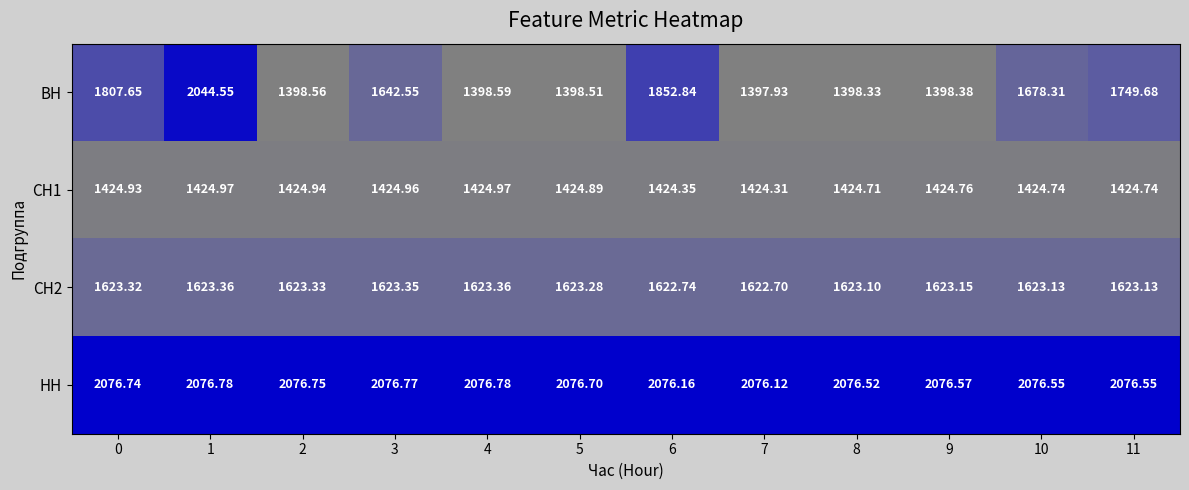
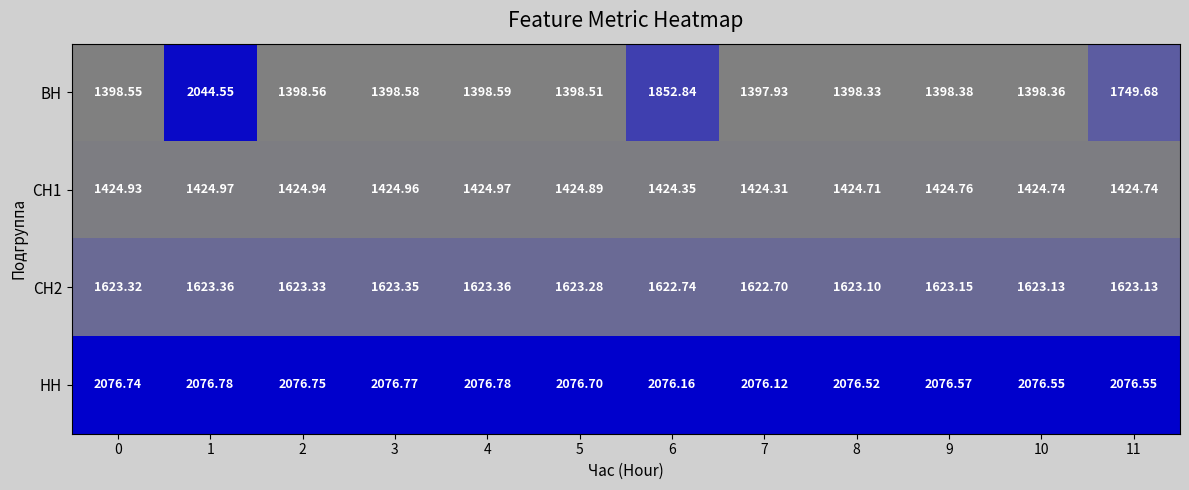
  {
    "ВН": {
-     "0": 1807.65,
+     "0": 1398.55,
      "1": 2044.55,
      "2": 1398.56,
-     "3": 1642.55,
+     "3": 1398.58,
      "4": 1398.59,
      "5": 1398.51,
      "6": 1852.84,
      "7": 1397.93,
      "8": 1398.33,
      "9": 1398.38,
-     "10": 1678.31,
+     "10": 1398.36,
      "11": 1749.68
    },
    "СН1": {
      "0": 1424.93,
      "1": 1424.97,
      "2": 1424.94,
      "3": 1424.96,
      "4": 1424.97,
      "5": 1424.89,
      "6": 1424.35,
      "7": 1424.31,
      "8": 1424.71,
      "9": 1424.76,
      "10": 1424.74,
      "11": 1424.74
    },
    "СН2": {
      "0": 1623.32,
      "1": 1623.36,
      "2": 1623.33,
      "3": 1623.35,
      "4": 1623.36,
      "5": 1623.28,
      "6": 1622.74,
      "7": 1622.70,
      "8": 1623.10,
      "9": 1623.15,
      "10": 1623.13,
      "11": 1623.13
    },
    "НН": {
      "0": 2076.74,
      "1": 2076.78,
      "2": 2076.75,
      "3": 2076.77,
      "4": 2076.78,
      "5": 2076.70,
      "6": 2076.16,
      "7": 2076.12,
      "8": 2076.52,
      "9": 2076.57,
      "10": 2076.55,
      "11": 2076.55
    }
  }
